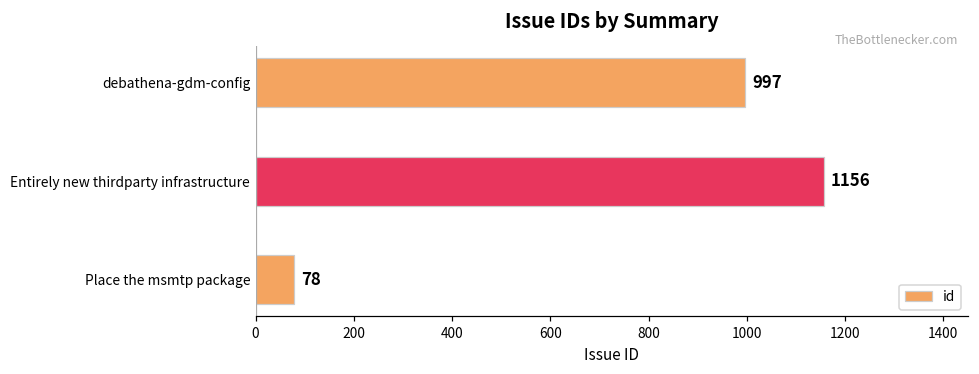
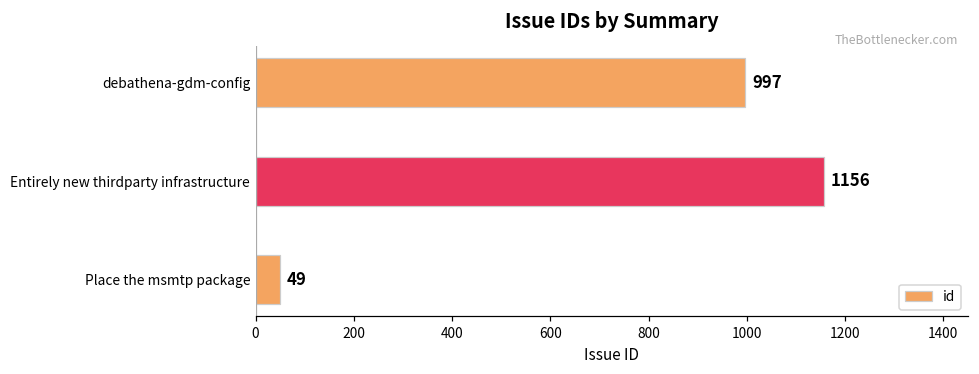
  {
    "debathena-gdm-config": 997,
    "Entirely new thirdparty infrastructure": 1156,
-   "Place the msmtp package": 78
+   "Place the msmtp package": 49
  }
